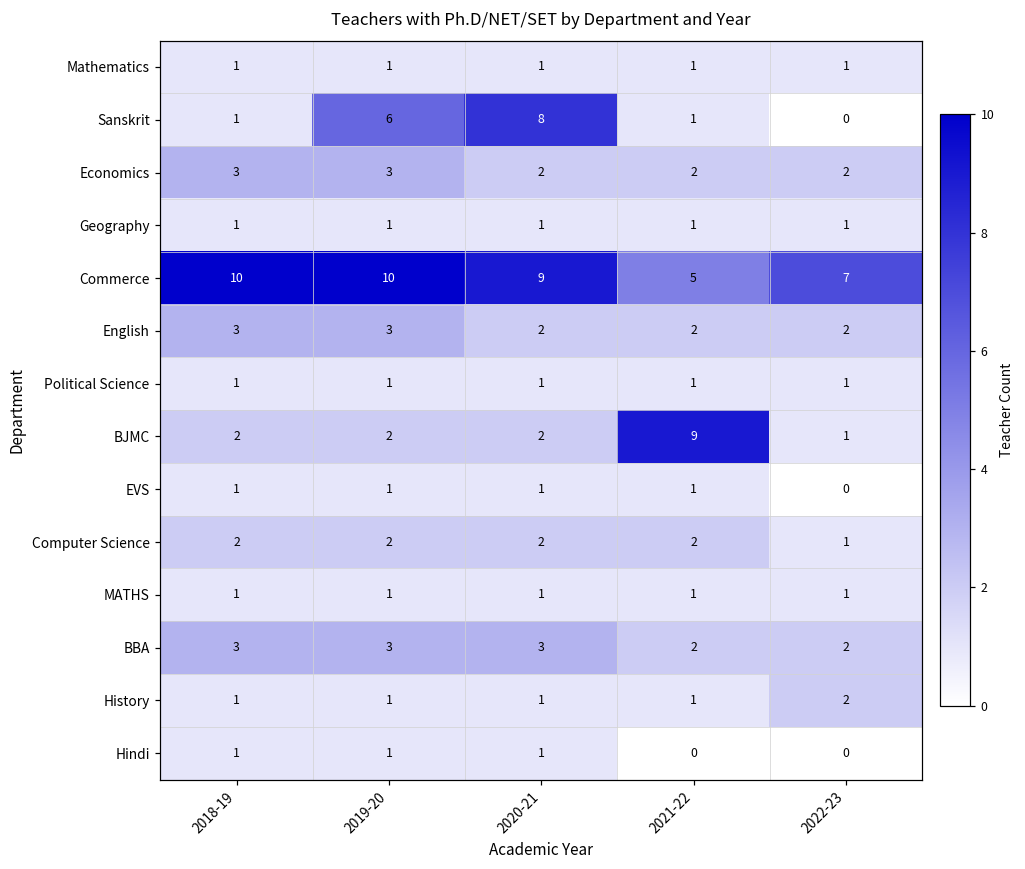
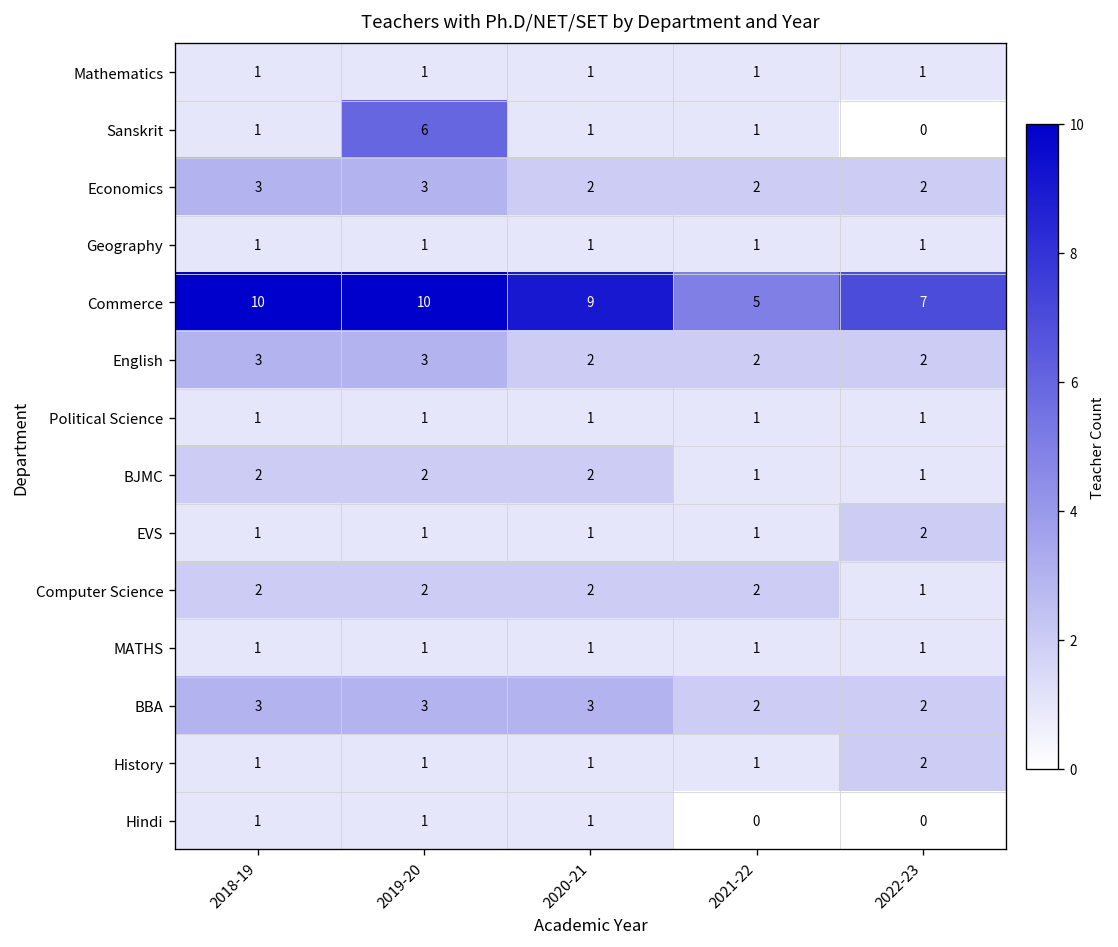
  {
    "Mathematics": {
      "2018-19": 1,
      "2019-20": 1,
      "2020-21": 1,
      "2021-22": 1,
      "2022-23": 1
    },
    "Sanskrit": {
      "2018-19": 1,
      "2019-20": 6,
-     "2020-21": 8,
+     "2020-21": 1,
      "2021-22": 1,
      "2022-23": 0
    },
    "Economics": {
      "2018-19": 3,
      "2019-20": 3,
      "2020-21": 2,
      "2021-22": 2,
      "2022-23": 2
    },
    "Geography": {
      "2018-19": 1,
      "2019-20": 1,
      "2020-21": 1,
      "2021-22": 1,
      "2022-23": 1
    },
    "Commerce": {
      "2018-19": 10,
      "2019-20": 10,
      "2020-21": 9,
      "2021-22": 5,
      "2022-23": 7
    },
    "English": {
      "2018-19": 3,
      "2019-20": 3,
      "2020-21": 2,
      "2021-22": 2,
      "2022-23": 2
    },
    "Political Science": {
      "2018-19": 1,
      "2019-20": 1,
      "2020-21": 1,
      "2021-22": 1,
      "2022-23": 1
    },
    "BJMC": {
      "2018-19": 2,
      "2019-20": 2,
      "2020-21": 2,
-     "2021-22": 9,
+     "2021-22": 1,
      "2022-23": 1
    },
    "EVS": {
      "2018-19": 1,
      "2019-20": 1,
      "2020-21": 1,
      "2021-22": 1,
-     "2022-23": 0
+     "2022-23": 2
    },
    "Computer Science": {
      "2018-19": 2,
      "2019-20": 2,
      "2020-21": 2,
      "2021-22": 2,
      "2022-23": 1
    },
    "MATHS": {
      "2018-19": 1,
      "2019-20": 1,
      "2020-21": 1,
      "2021-22": 1,
      "2022-23": 1
    },
    "BBA": {
      "2018-19": 3,
      "2019-20": 3,
      "2020-21": 3,
      "2021-22": 2,
      "2022-23": 2
    },
    "History": {
      "2018-19": 1,
      "2019-20": 1,
      "2020-21": 1,
      "2021-22": 1,
      "2022-23": 2
    },
    "Hindi": {
      "2018-19": 1,
      "2019-20": 1,
      "2020-21": 1,
      "2021-22": 0,
      "2022-23": 0
    }
  }
